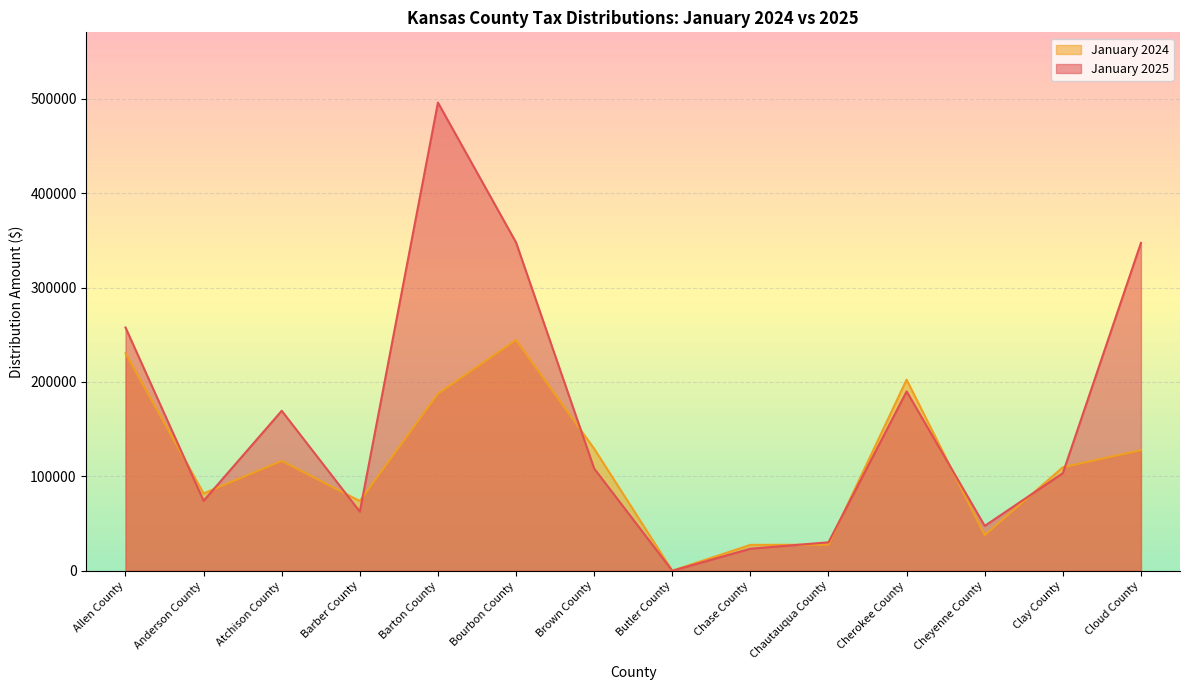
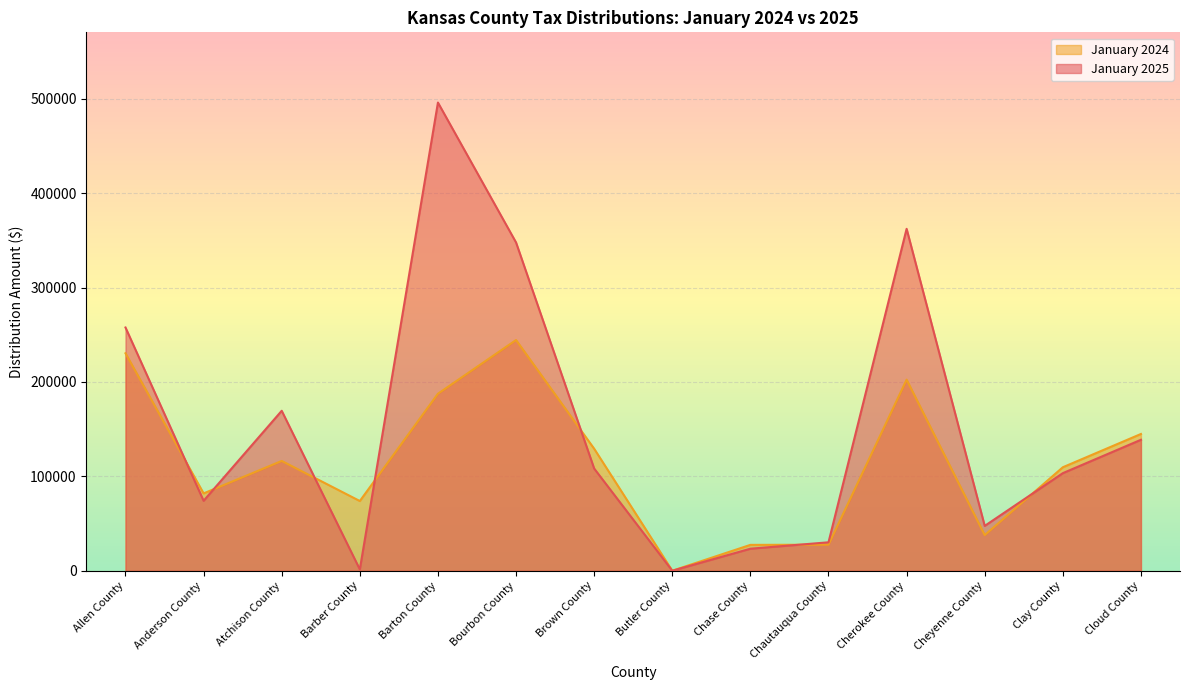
  {
    "January 2024": {
      "Allen County": 230000,
      "Anderson County": 80000,
      "Atchison County": 120000,
      "Barber County": 70000,
      "Barton County": 190000,
      "Bourbon County": 240000,
      "Brown County": 130000,
      "Chase County": 30000,
      "Cherokee County": 200000,
      "Cheyenne County": 40000,
      "Clay County": 110000,
-     "Cloud County": 130000
+     "Cloud County": 140000
    },
    "January 2025": {
      "Allen County": 260000,
      "Anderson County": 70000,
      "Atchison County": 170000,
-     "Barber County": 60000,
+     "Barber County": 0,
      "Barton County": 500000,
      "Bourbon County": 350000,
      "Brown County": 110000,
      "Chase County": 20000,
-     "Cherokee County": 190000,
+     "Cherokee County": 360000,
      "Cheyenne County": 50000,
      "Clay County": 100000,
-     "Cloud County": 350000
+     "Cloud County": 140000
    }
  }
